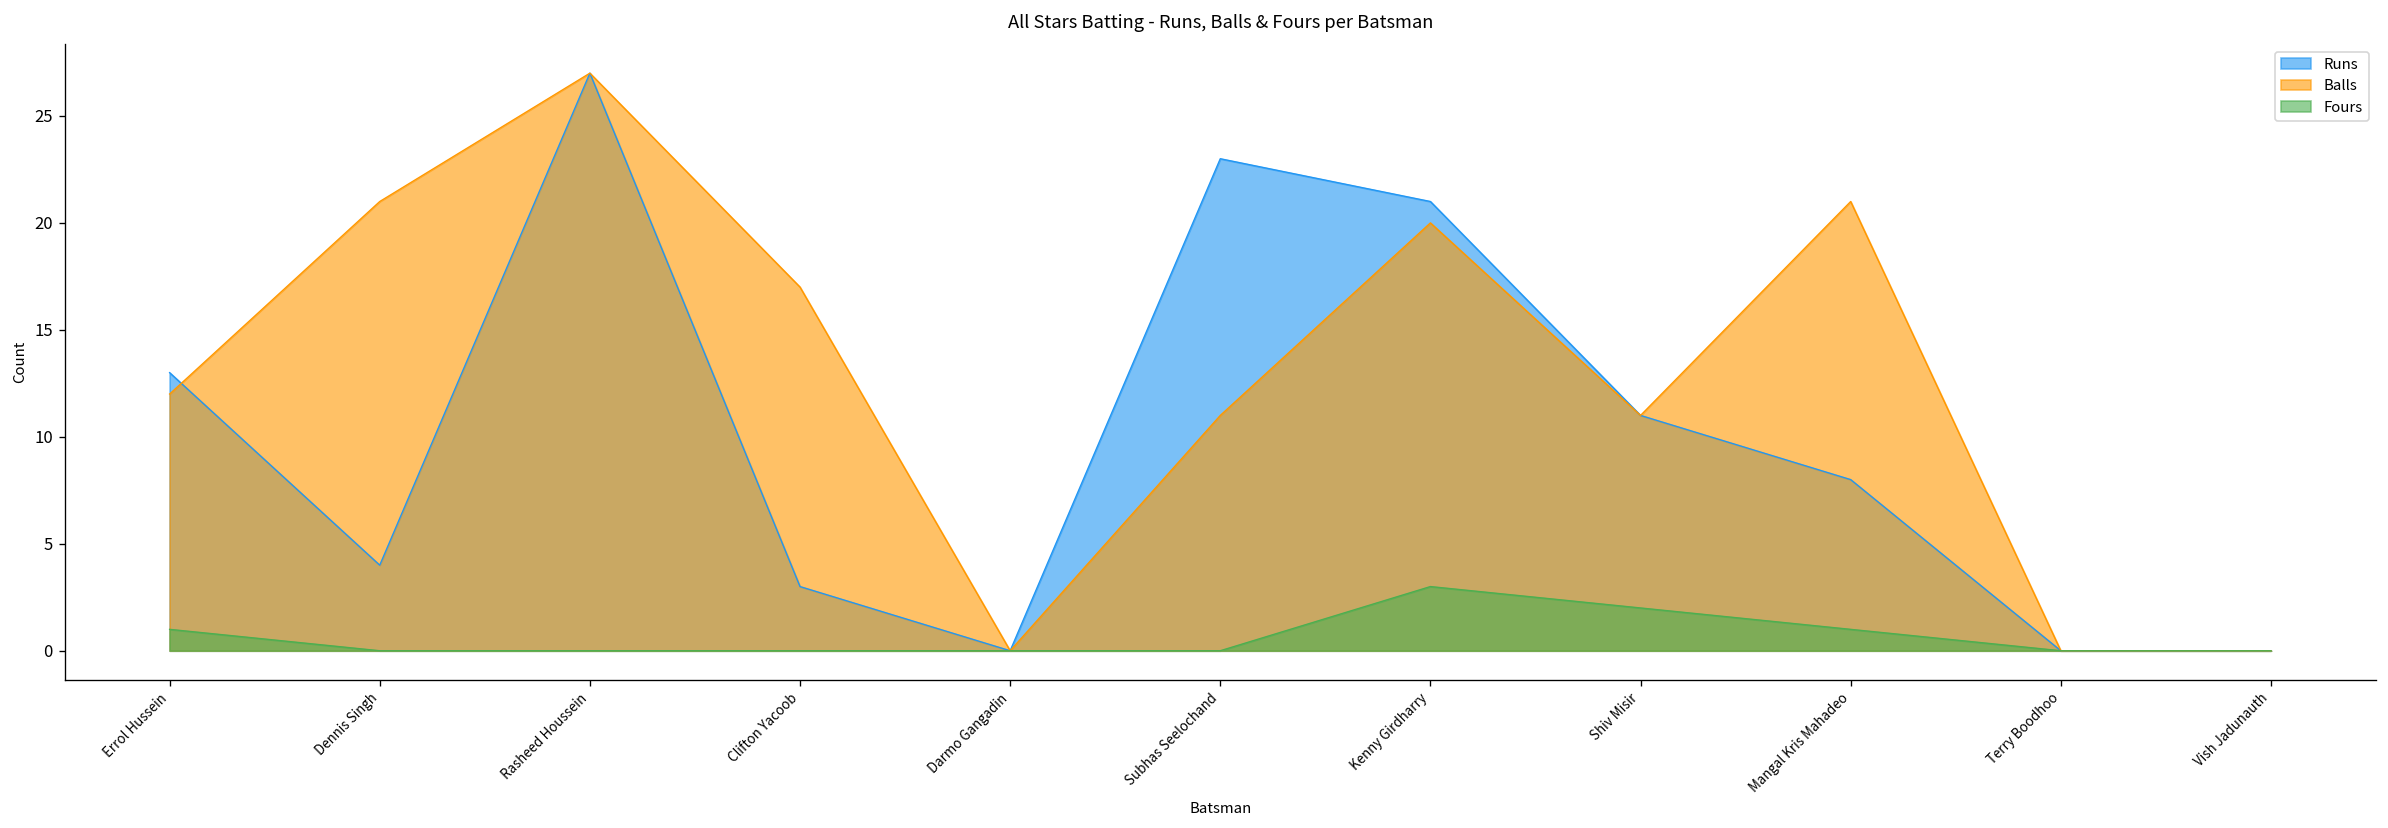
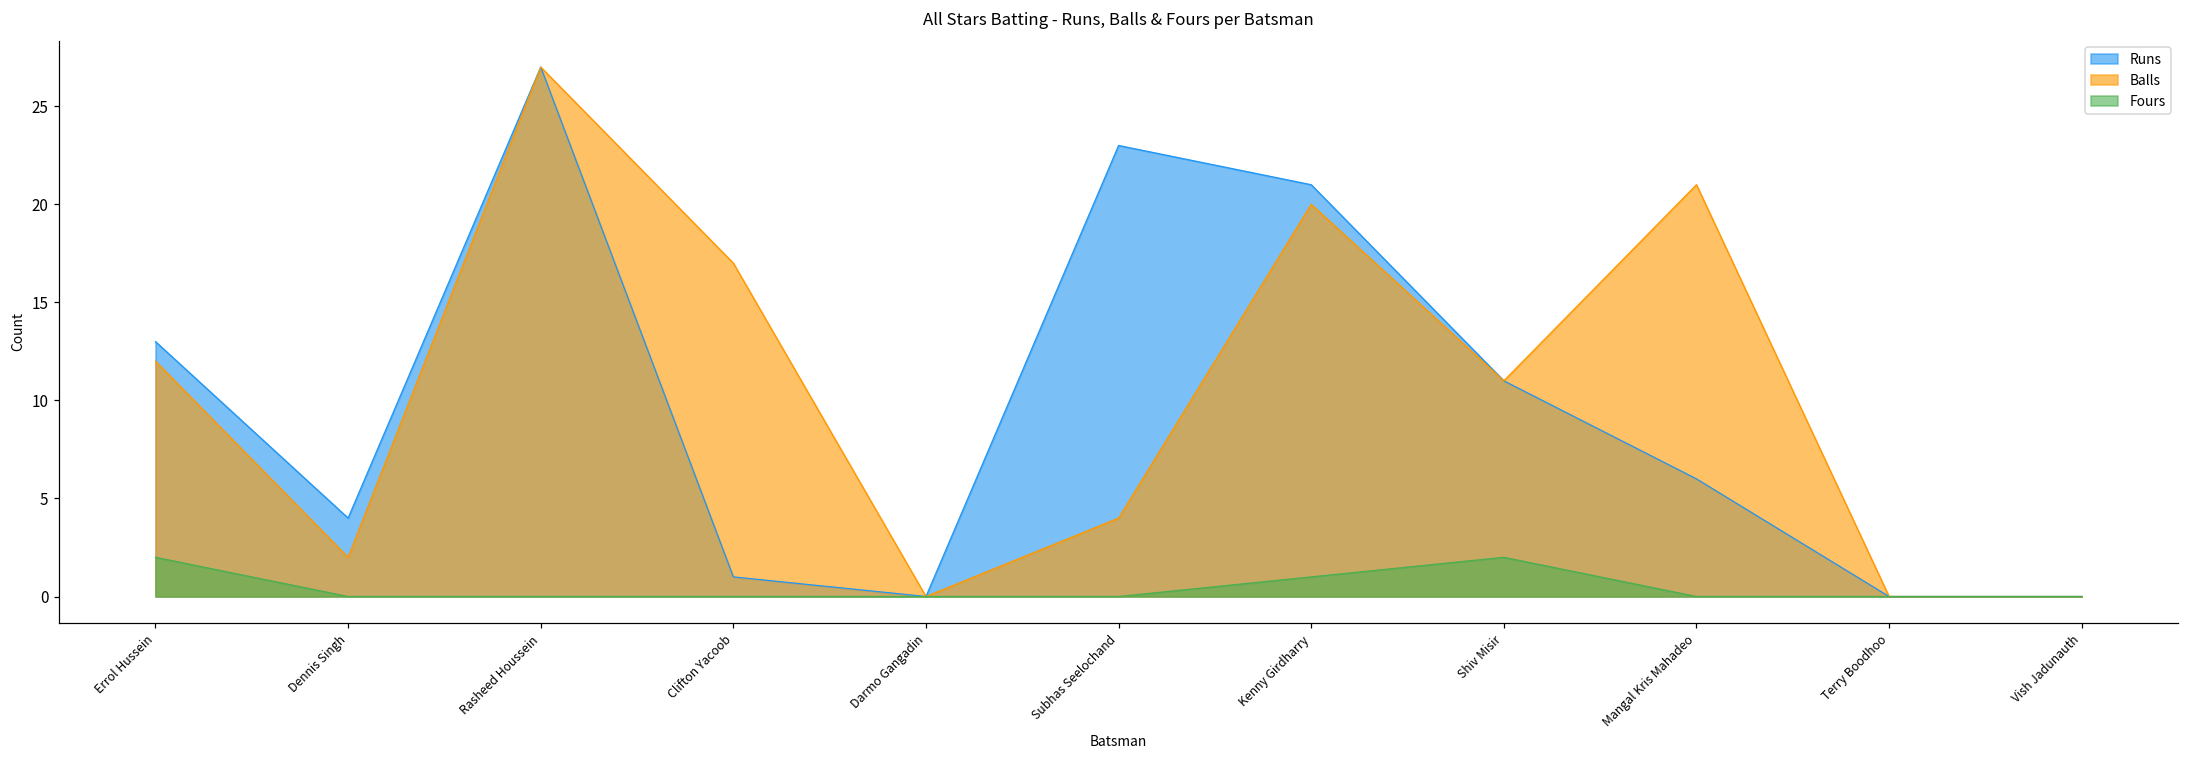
  {
    "Runs": {
      "Errol Hussein": 13,
      "Dennis Singh": 4,
-     "Clifton Yacoob": 3,
+     "Clifton Yacoob": 1,
      "Subhas Seelochand": 23,
      "Kenny Girdharry": 21,
-     "Mangal Kris Mahadeo": 8
+     "Mangal Kris Mahadeo": 6
    },
    "Balls": {
      "Errol Hussein": 12,
-     "Dennis Singh": 21,
+     "Dennis Singh": 2,
      "Clifton Yacoob": 17,
-     "Subhas Seelochand": 11,
+     "Subhas Seelochand": 4,
      "Kenny Girdharry": 20,
      "Mangal Kris Mahadeo": 21
    },
    "Fours": {
-     "Errol Hussein": 1,
+     "Errol Hussein": 2,
      "Dennis Singh": 0,
      "Rasheed Houssein": 0,
      "Clifton Yacoob": 0,
      "Subhas Seelochand": 0,
-     "Kenny Girdharry": 3,
+     "Kenny Girdharry": 1,
      "Shiv Misir": 2,
-     "Mangal Kris Mahadeo": 1
+     "Mangal Kris Mahadeo": 0
    }
  }
